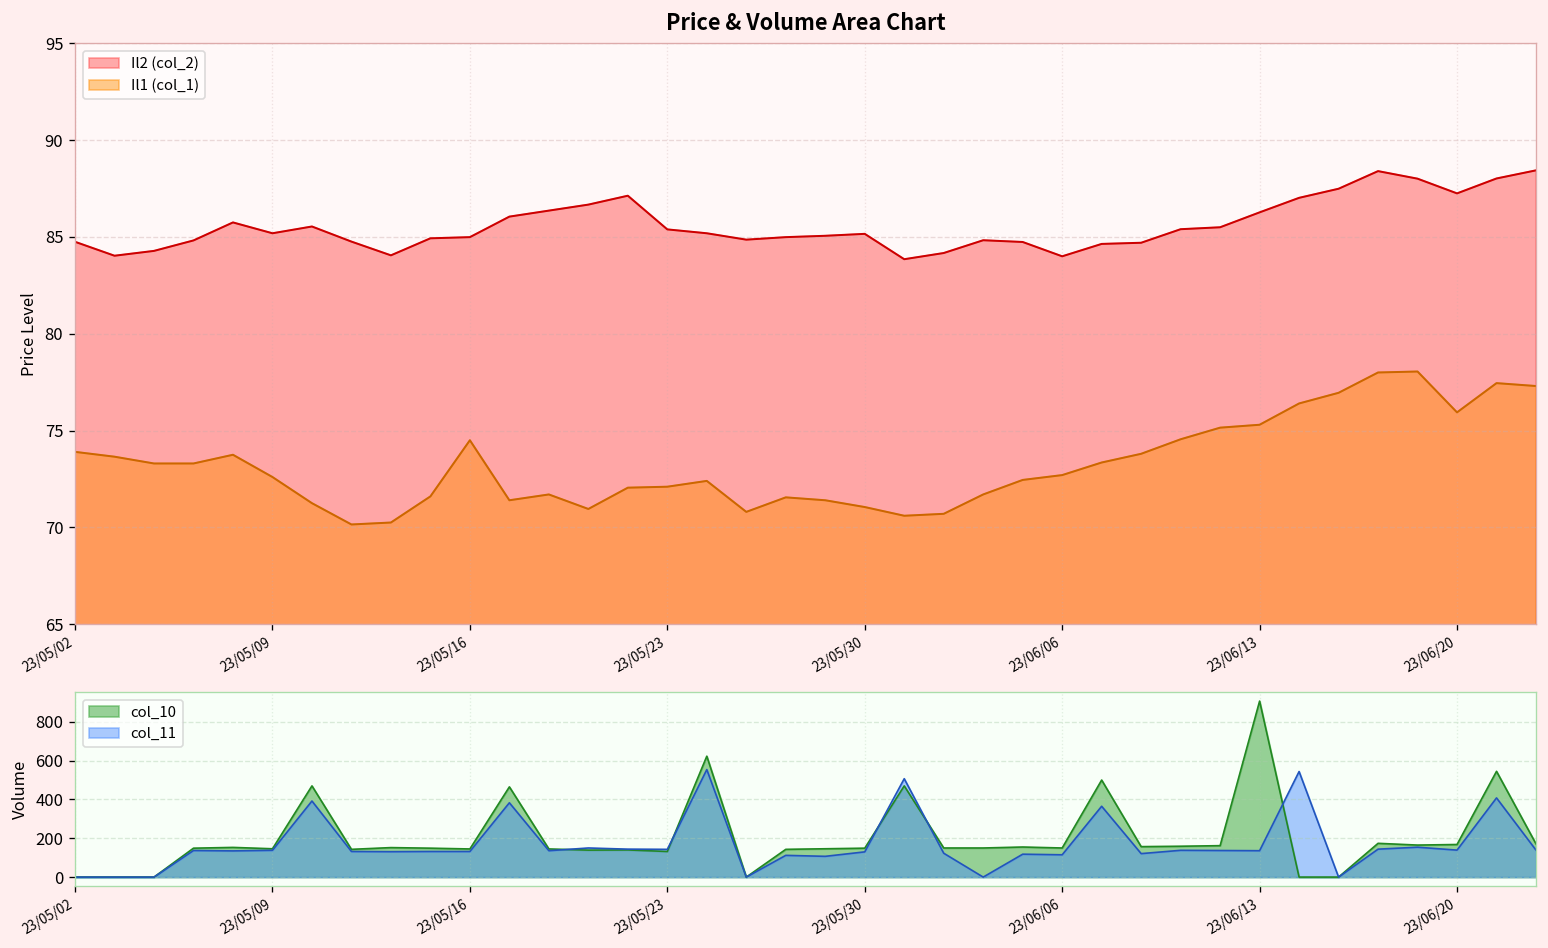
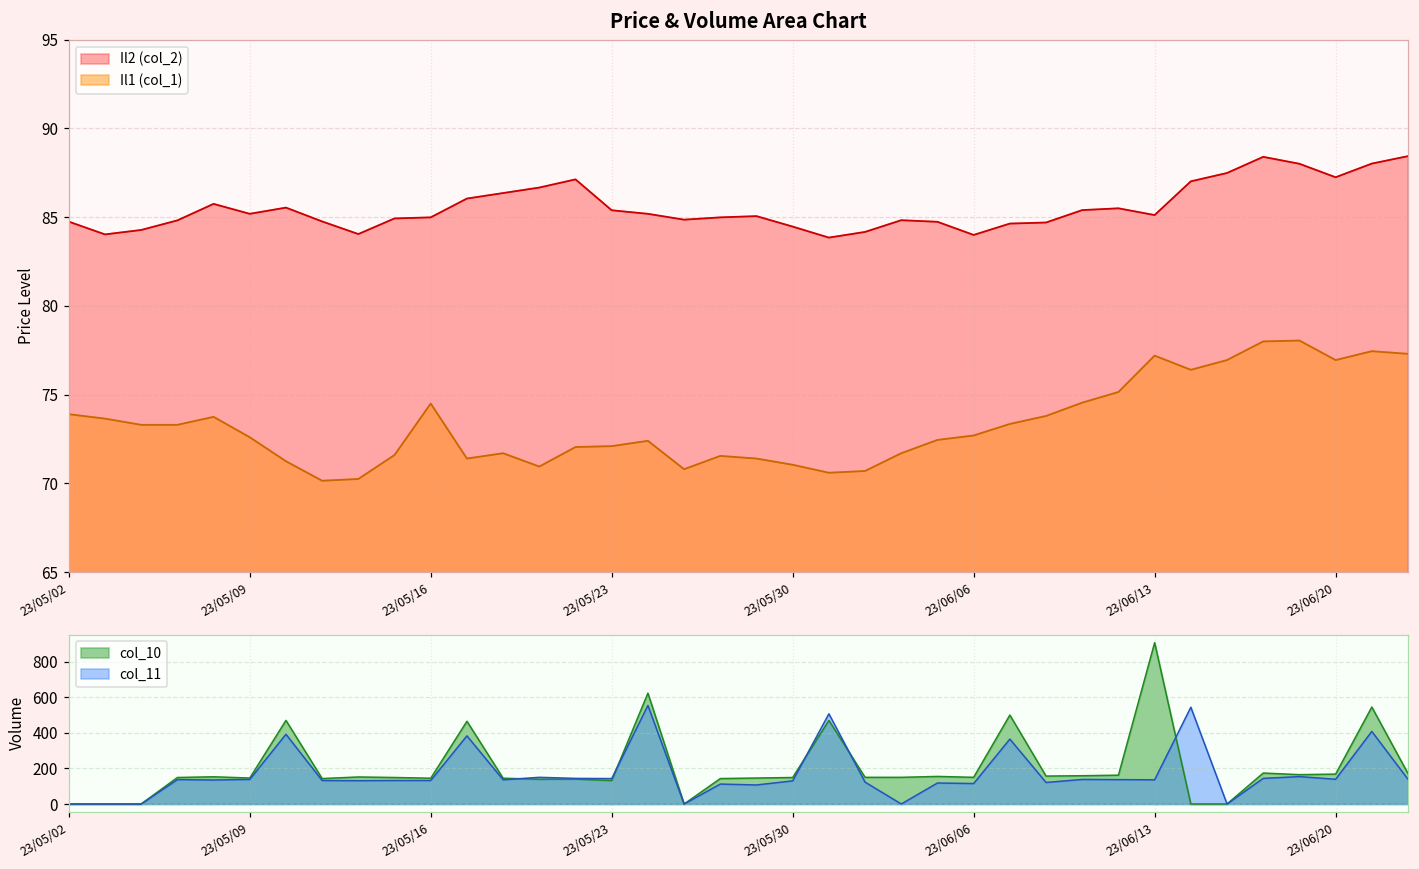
  {
    "Price & Volume Area Chart": {
      "Il2 (col_2)": {
        "23/05/02": 84.8,
        "23/05/09": 85.2,
        "23/05/16": 85.0,
        "23/05/23": 85.4,
-       "23/05/30": 85.2,
+       "23/05/30": 84.5,
        "23/06/06": 84.0,
-       "23/06/13": 86.3,
+       "23/06/13": 85.1,
        "23/06/20": 87.3
      },
      "Il1 (col_1)": {
        "23/05/02": 73.9,
        "23/05/09": 72.6,
        "23/05/16": 74.5,
        "23/05/23": 72.1,
        "23/05/30": 71.1,
        "23/06/06": 72.7,
-       "23/06/13": 75.3,
-       "23/06/20": 75.9
+       "23/06/13": 77.2,
+       "23/06/20": 77.0
      }
    }
  }
